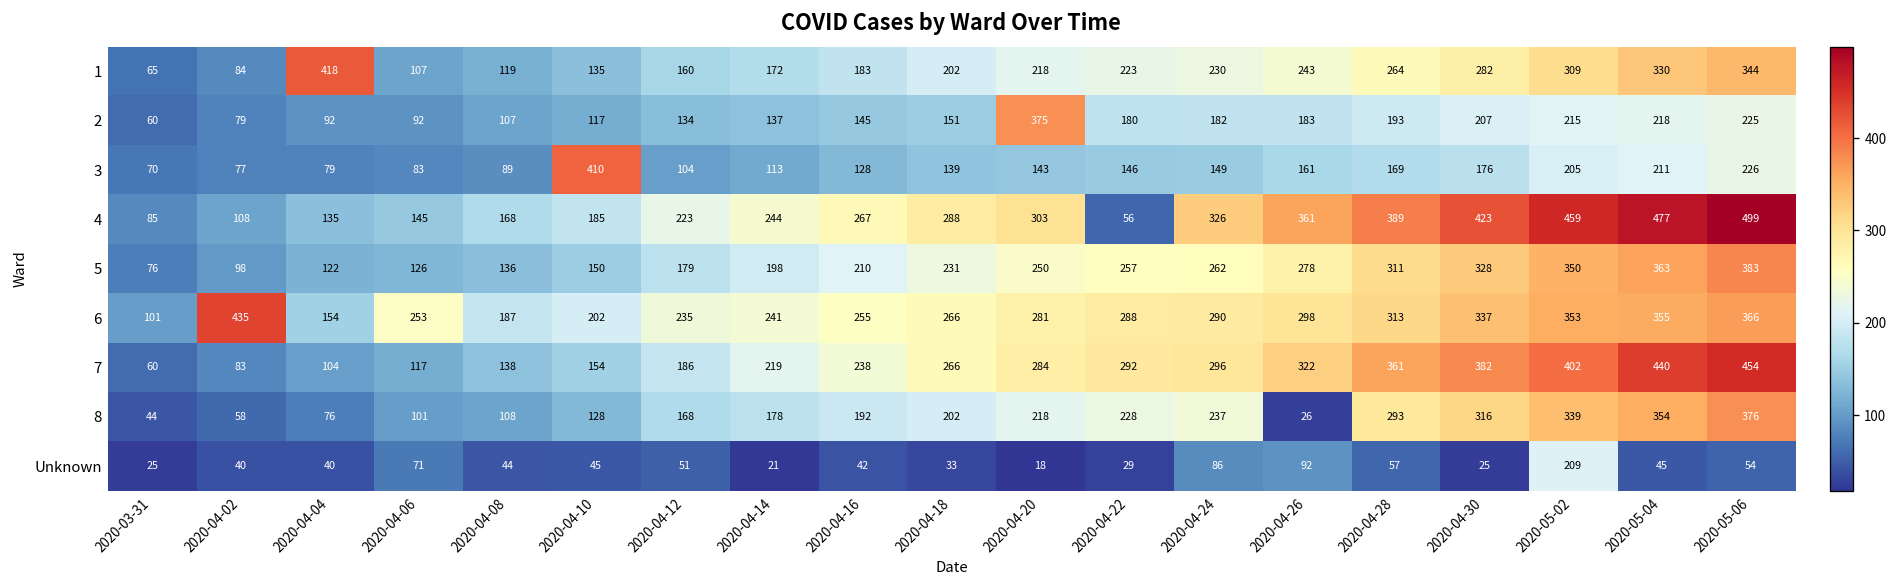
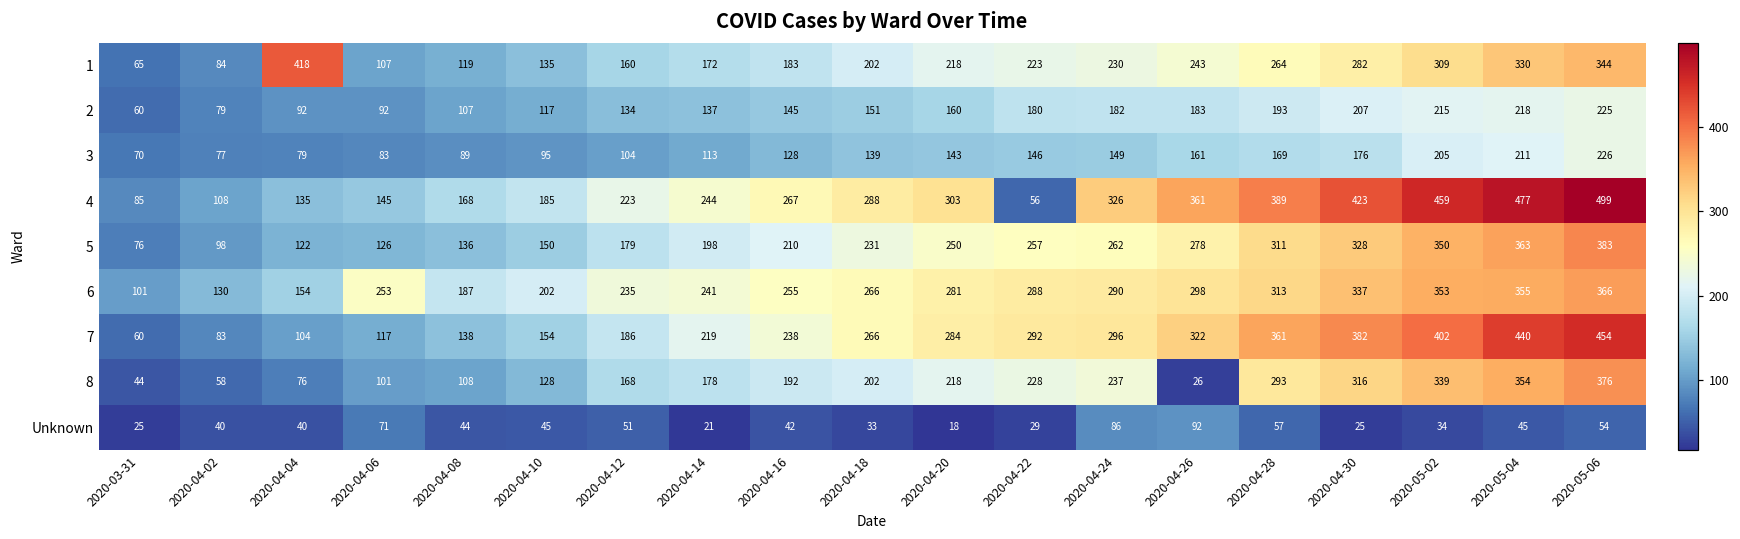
  {
    "1": {
      "2020-03-31": 65,
      "2020-04-02": 84,
      "2020-04-04": 418,
      "2020-04-06": 107,
      "2020-04-08": 119,
      "2020-04-10": 135,
      "2020-04-12": 160,
      "2020-04-14": 172,
      "2020-04-16": 183,
      "2020-04-18": 202,
      "2020-04-20": 218,
      "2020-04-22": 223,
      "2020-04-24": 230,
      "2020-04-26": 243,
      "2020-04-28": 264,
      "2020-04-30": 282,
      "2020-05-02": 309,
      "2020-05-04": 330,
      "2020-05-06": 344
    },
    "2": {
      "2020-03-31": 60,
      "2020-04-02": 79,
      "2020-04-04": 92,
      "2020-04-06": 92,
      "2020-04-08": 107,
      "2020-04-10": 117,
      "2020-04-12": 134,
      "2020-04-14": 137,
      "2020-04-16": 145,
      "2020-04-18": 151,
-     "2020-04-20": 375,
+     "2020-04-20": 160,
      "2020-04-22": 180,
      "2020-04-24": 182,
      "2020-04-26": 183,
      "2020-04-28": 193,
      "2020-04-30": 207,
      "2020-05-02": 215,
      "2020-05-04": 218,
      "2020-05-06": 225
    },
    "3": {
      "2020-03-31": 70,
      "2020-04-02": 77,
      "2020-04-04": 79,
      "2020-04-06": 83,
      "2020-04-08": 89,
-     "2020-04-10": 410,
+     "2020-04-10": 95,
      "2020-04-12": 104,
      "2020-04-14": 113,
      "2020-04-16": 128,
      "2020-04-18": 139,
      "2020-04-20": 143,
      "2020-04-22": 146,
      "2020-04-24": 149,
      "2020-04-26": 161,
      "2020-04-28": 169,
      "2020-04-30": 176,
      "2020-05-02": 205,
      "2020-05-04": 211,
      "2020-05-06": 226
    },
    "4": {
      "2020-03-31": 85,
      "2020-04-02": 108,
      "2020-04-04": 135,
      "2020-04-06": 145,
      "2020-04-08": 168,
      "2020-04-10": 185,
      "2020-04-12": 223,
      "2020-04-14": 244,
      "2020-04-16": 267,
      "2020-04-18": 288,
      "2020-04-20": 303,
      "2020-04-22": 56,
      "2020-04-24": 326,
      "2020-04-26": 361,
      "2020-04-28": 389,
      "2020-04-30": 423,
      "2020-05-02": 459,
      "2020-05-04": 477,
      "2020-05-06": 499
    },
    "5": {
      "2020-03-31": 76,
      "2020-04-02": 98,
      "2020-04-04": 122,
      "2020-04-06": 126,
      "2020-04-08": 136,
      "2020-04-10": 150,
      "2020-04-12": 179,
      "2020-04-14": 198,
      "2020-04-16": 210,
      "2020-04-18": 231,
      "2020-04-20": 250,
      "2020-04-22": 257,
      "2020-04-24": 262,
      "2020-04-26": 278,
      "2020-04-28": 311,
      "2020-04-30": 328,
      "2020-05-02": 350,
      "2020-05-04": 363,
      "2020-05-06": 383
    },
    "6": {
      "2020-03-31": 101,
-     "2020-04-02": 435,
+     "2020-04-02": 130,
      "2020-04-04": 154,
      "2020-04-06": 253,
      "2020-04-08": 187,
      "2020-04-10": 202,
      "2020-04-12": 235,
      "2020-04-14": 241,
      "2020-04-16": 255,
      "2020-04-18": 266,
      "2020-04-20": 281,
      "2020-04-22": 288,
      "2020-04-24": 290,
      "2020-04-26": 298,
      "2020-04-28": 313,
      "2020-04-30": 337,
      "2020-05-02": 353,
      "2020-05-04": 355,
      "2020-05-06": 366
    },
    "7": {
      "2020-03-31": 60,
      "2020-04-02": 83,
      "2020-04-04": 104,
      "2020-04-06": 117,
      "2020-04-08": 138,
      "2020-04-10": 154,
      "2020-04-12": 186,
      "2020-04-14": 219,
      "2020-04-16": 238,
      "2020-04-18": 266,
      "2020-04-20": 284,
      "2020-04-22": 292,
      "2020-04-24": 296,
      "2020-04-26": 322,
      "2020-04-28": 361,
      "2020-04-30": 382,
      "2020-05-02": 402,
      "2020-05-04": 440,
      "2020-05-06": 454
    },
    "8": {
      "2020-03-31": 44,
      "2020-04-02": 58,
      "2020-04-04": 76,
      "2020-04-06": 101,
      "2020-04-08": 108,
      "2020-04-10": 128,
      "2020-04-12": 168,
      "2020-04-14": 178,
      "2020-04-16": 192,
      "2020-04-18": 202,
      "2020-04-20": 218,
      "2020-04-22": 228,
      "2020-04-24": 237,
      "2020-04-26": 26,
      "2020-04-28": 293,
      "2020-04-30": 316,
      "2020-05-02": 339,
      "2020-05-04": 354,
      "2020-05-06": 376
    },
    "Unknown": {
      "2020-03-31": 25,
      "2020-04-02": 40,
      "2020-04-04": 40,
      "2020-04-06": 71,
      "2020-04-08": 44,
      "2020-04-10": 45,
      "2020-04-12": 51,
      "2020-04-14": 21,
      "2020-04-16": 42,
      "2020-04-18": 33,
      "2020-04-20": 18,
      "2020-04-22": 29,
      "2020-04-24": 86,
      "2020-04-26": 92,
      "2020-04-28": 57,
      "2020-04-30": 25,
-     "2020-05-02": 209,
+     "2020-05-02": 34,
      "2020-05-04": 45,
      "2020-05-06": 54
    }
  }
